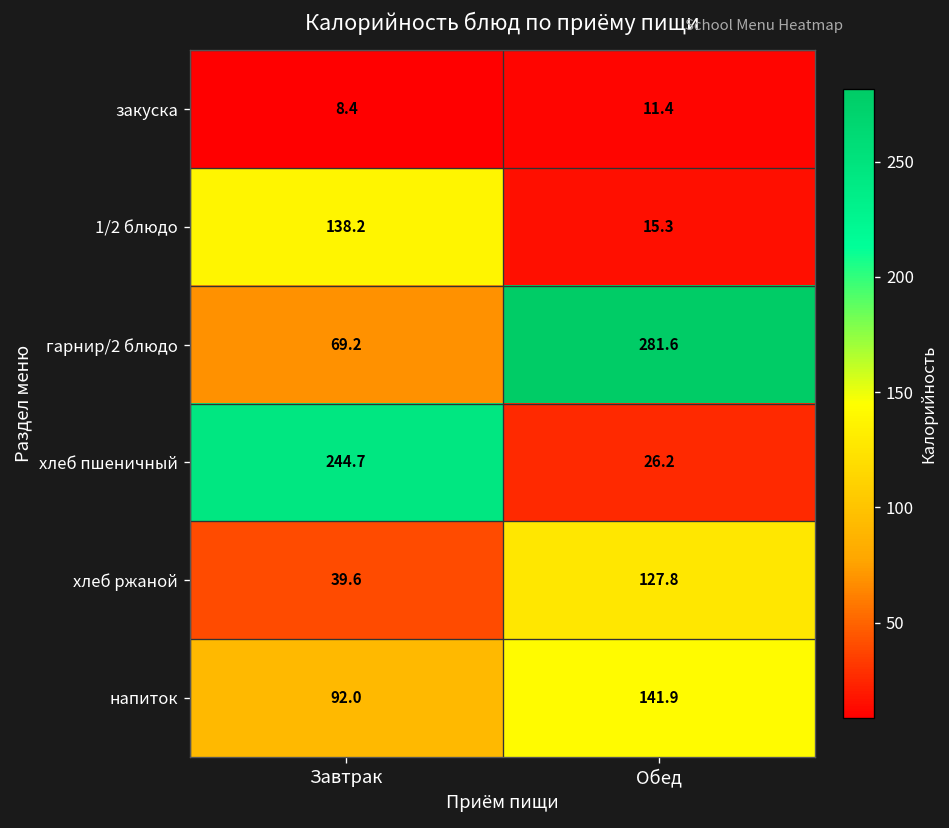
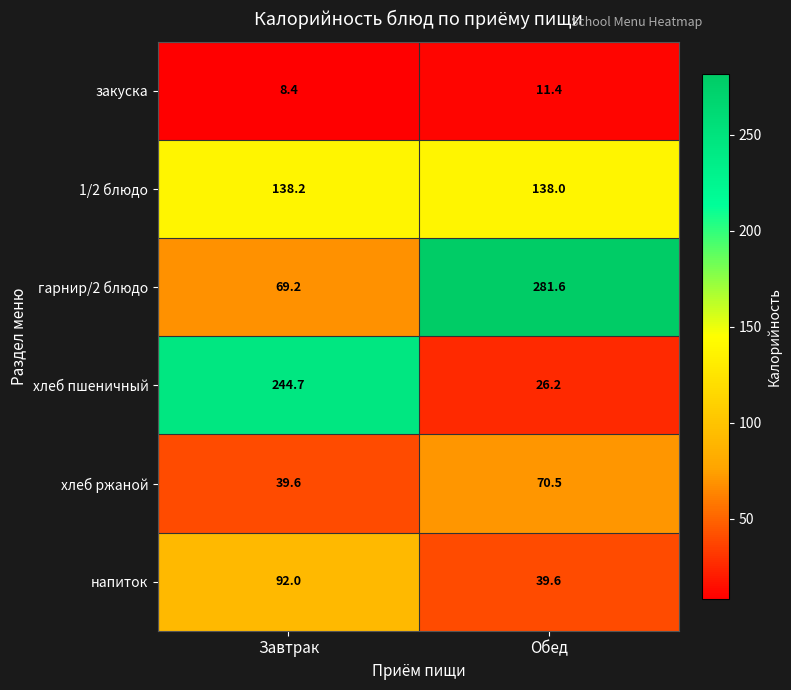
  {
    "закуска": {
      "Завтрак": 8.4,
      "Обед": 11.4
    },
    "1/2 блюдо": {
      "Завтрак": 138.2,
-     "Обед": 15.3
+     "Обед": 138.0
    },
    "гарнир/2 блюдо": {
      "Завтрак": 69.2,
      "Обед": 281.6
    },
    "хлеб пшеничный": {
      "Завтрак": 244.7,
      "Обед": 26.2
    },
    "хлеб ржаной": {
      "Завтрак": 39.6,
-     "Обед": 127.8
+     "Обед": 70.5
    },
    "напиток": {
      "Завтрак": 92.0,
-     "Обед": 141.9
+     "Обед": 39.6
    }
  }
